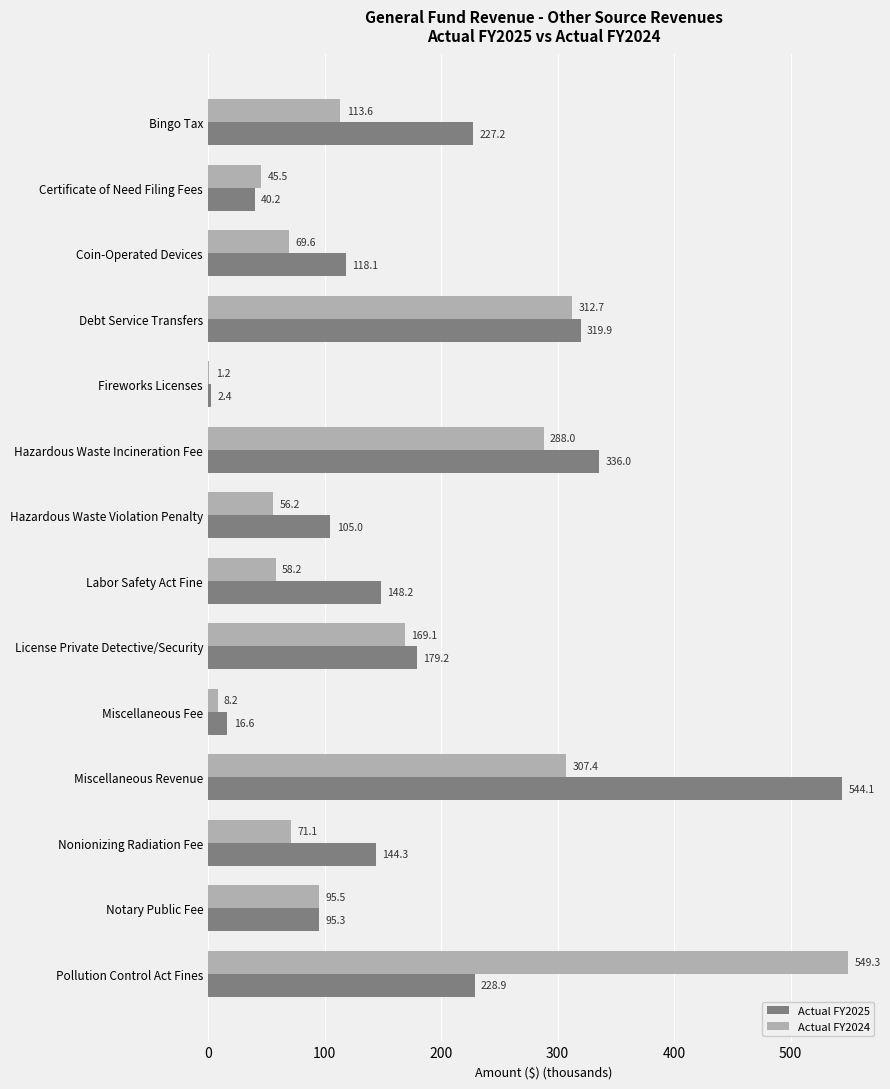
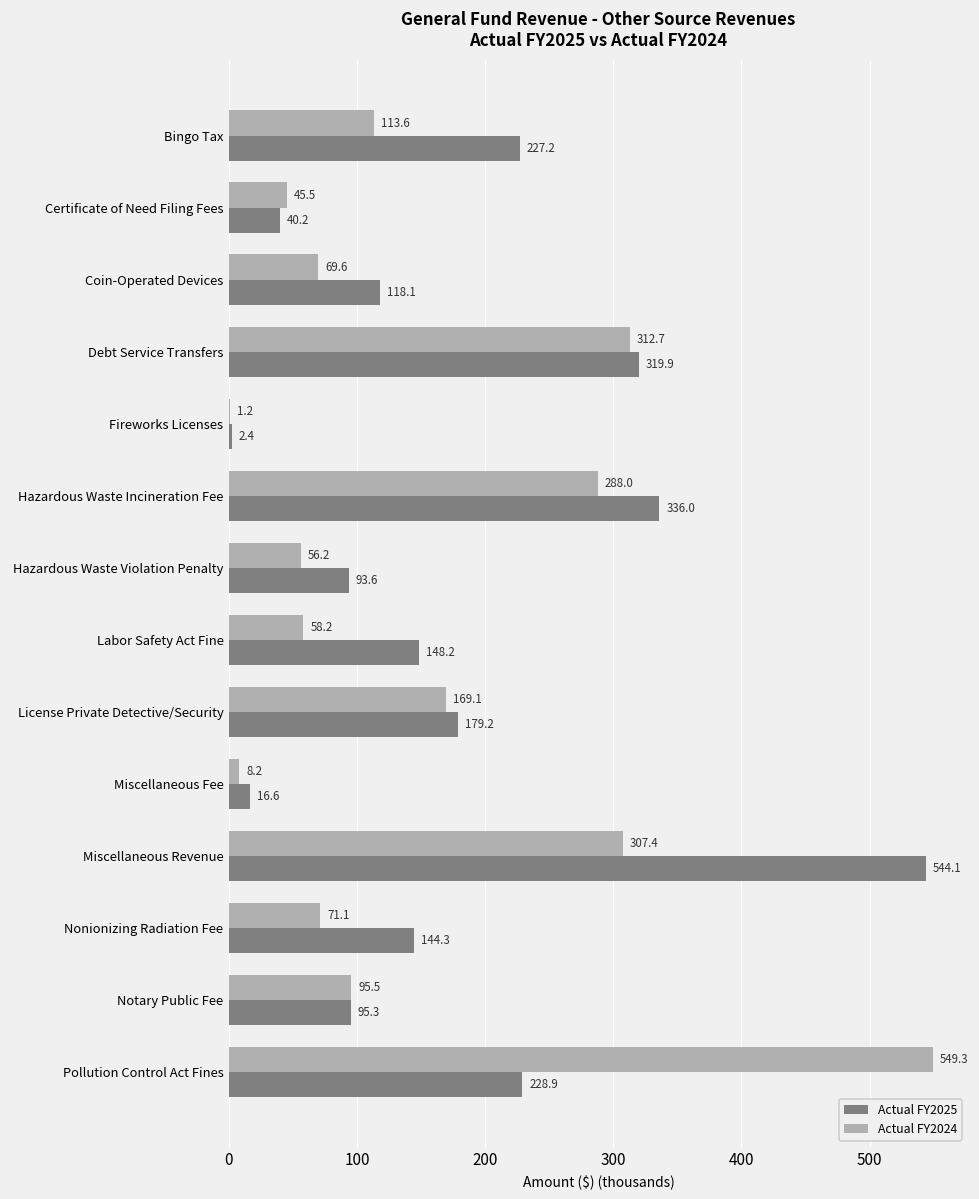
  {
    "Actual FY2025": {
      "Bingo Tax": 227.2,
      "Certificate of Need Filing Fees": 40.2,
      "Coin-Operated Devices": 118.1,
      "Debt Service Transfers": 319.9,
      "Fireworks Licenses": 2.4,
      "Hazardous Waste Incineration Fee": 336.0,
-     "Hazardous Waste Violation Penalty": 105.0,
+     "Hazardous Waste Violation Penalty": 93.6,
      "Labor Safety Act Fine": 148.2,
      "License Private Detective/Security": 179.2,
      "Miscellaneous Fee": 16.6,
      "Miscellaneous Revenue": 544.1,
      "Nonionizing Radiation Fee": 144.3,
      "Notary Public Fee": 95.3,
      "Pollution Control Act Fines": 228.9
    },
    "Actual FY2024": {
      "Bingo Tax": 113.6,
      "Certificate of Need Filing Fees": 45.5,
      "Coin-Operated Devices": 69.6,
      "Debt Service Transfers": 312.7,
      "Fireworks Licenses": 1.2,
      "Hazardous Waste Incineration Fee": 288.0,
      "Hazardous Waste Violation Penalty": 56.2,
      "Labor Safety Act Fine": 58.2,
      "License Private Detective/Security": 169.1,
      "Miscellaneous Fee": 8.2,
      "Miscellaneous Revenue": 307.4,
      "Nonionizing Radiation Fee": 71.1,
      "Notary Public Fee": 95.5,
      "Pollution Control Act Fines": 549.3
    }
  }
